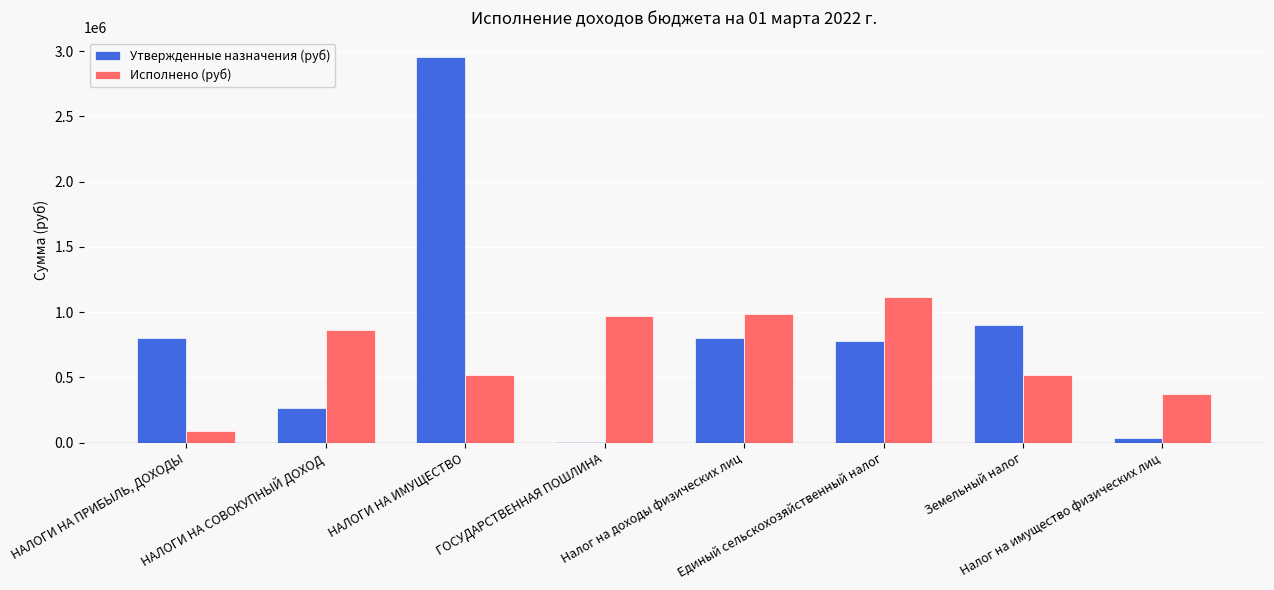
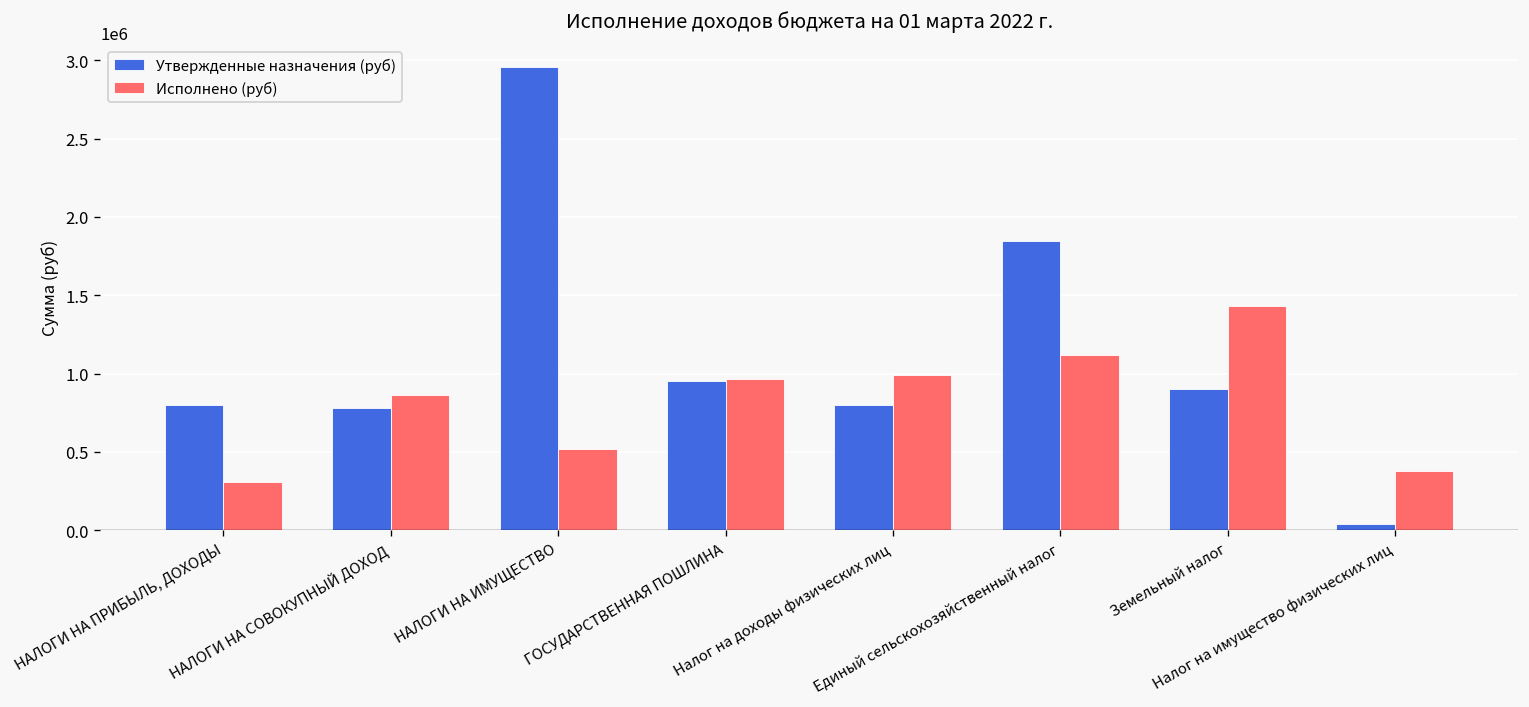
  {
    "Утвержденные назначения (руб)": {
      "НАЛОГИ НА ПРИБЫЛЬ, ДОХОДЫ": 800000,
-     "НАЛОГИ НА СОВОКУПНЫЙ ДОХОД": 270000,
+     "НАЛОГИ НА СОВОКУПНЫЙ ДОХОД": 780000,
      "НАЛОГИ НА ИМУЩЕСТВО": 2960000,
-     "ГОСУДАРСТВЕННАЯ ПОШЛИНА": 0,
+     "ГОСУДАРСТВЕННАЯ ПОШЛИНА": 960000,
      "Налог на доходы физических лиц": 800000,
-     "Единый сельскохозяйственный налог": 780000,
+     "Единый сельскохозяйственный налог": 1850000,
      "Земельный налог": 900000,
      "Налог на имущество физических лиц": 40000
    },
    "Исполнено (руб)": {
-     "НАЛОГИ НА ПРИБЫЛЬ, ДОХОДЫ": 90000,
+     "НАЛОГИ НА ПРИБЫЛЬ, ДОХОДЫ": 310000,
      "НАЛОГИ НА СОВОКУПНЫЙ ДОХОД": 870000,
      "НАЛОГИ НА ИМУЩЕСТВО": 520000,
      "ГОСУДАРСТВЕННАЯ ПОШЛИНА": 970000,
      "Налог на доходы физических лиц": 990000,
      "Единый сельскохозяйственный налог": 1120000,
-     "Земельный налог": 520000,
+     "Земельный налог": 1430000,
      "Налог на имущество физических лиц": 380000
    }
  }
